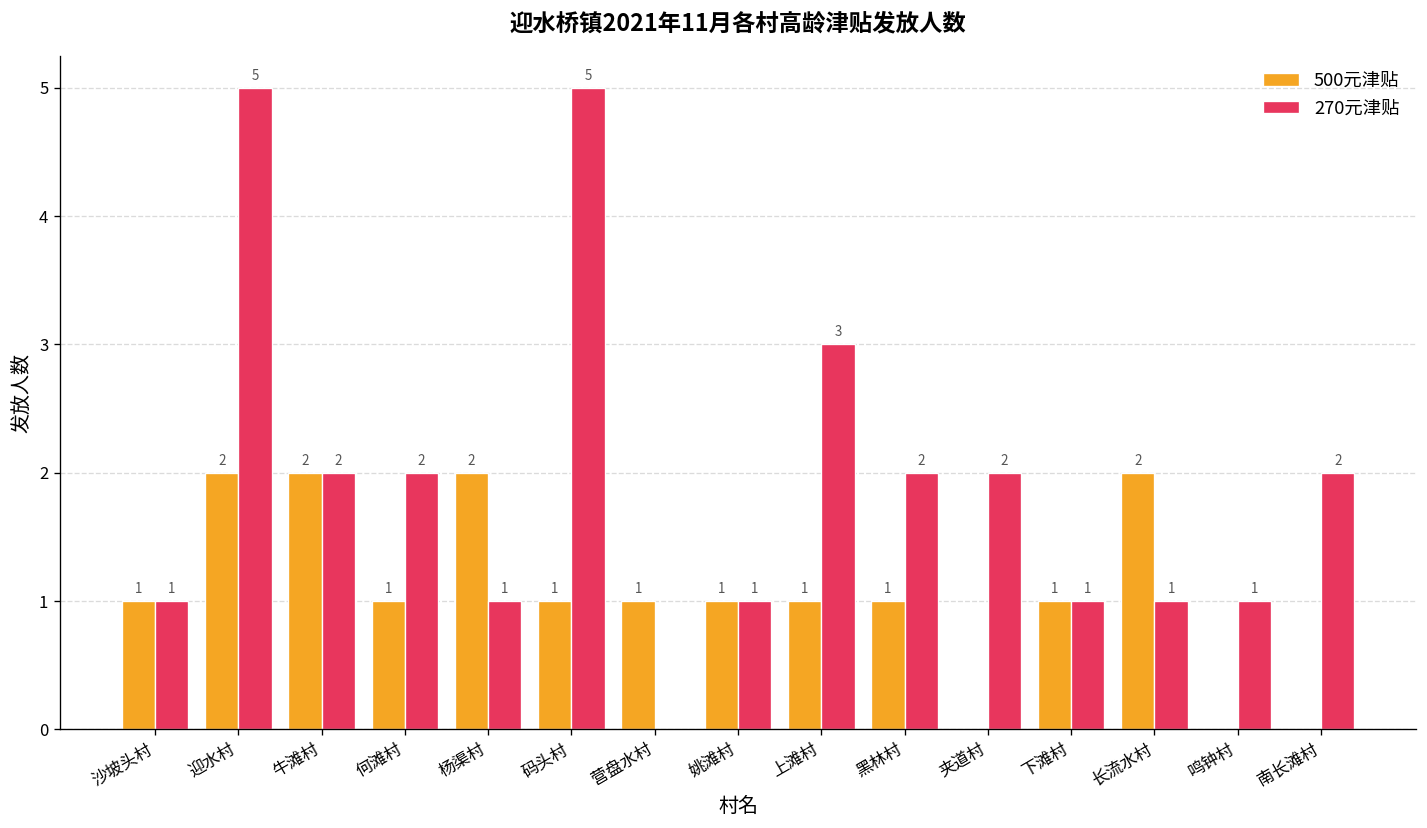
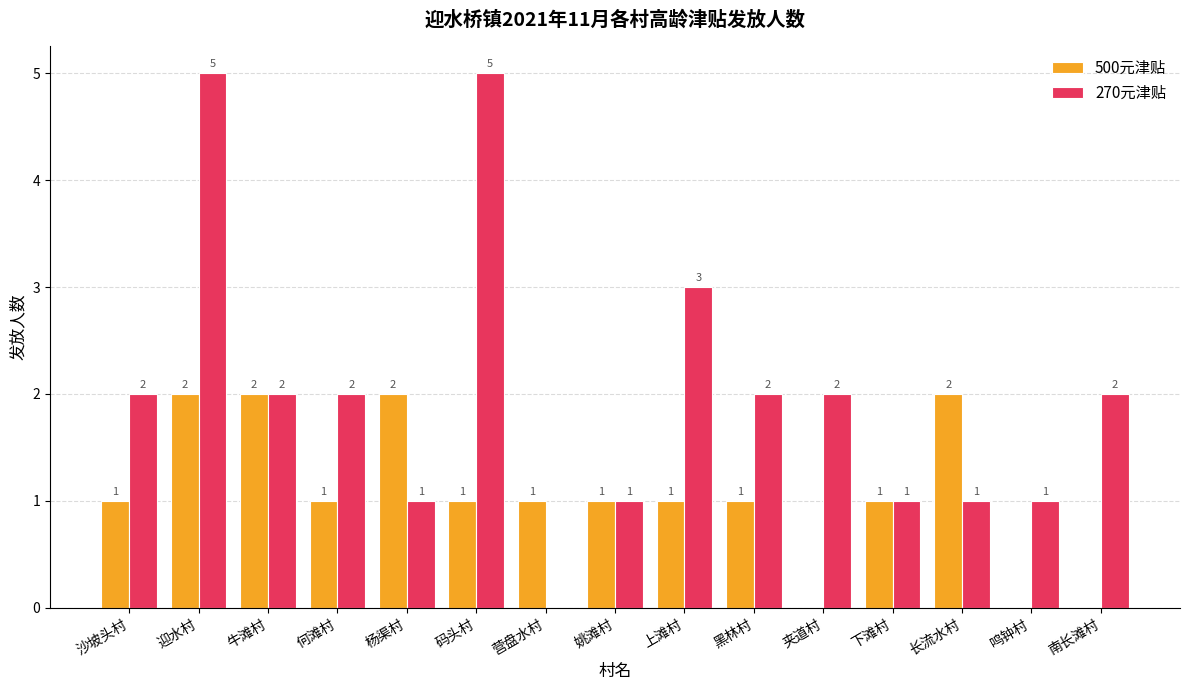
  {
    "500元津贴": {
      "沙坡头村": 1,
      "迎水村": 2,
      "牛滩村": 2,
      "何滩村": 1,
      "杨渠村": 2,
      "码头村": 1,
      "营盘水村": 1,
      "姚滩村": 1,
      "上滩村": 1,
      "黑林村": 1,
      "下滩村": 1,
      "长流水村": 2
    },
    "270元津贴": {
-     "沙坡头村": 1,
+     "沙坡头村": 2,
      "迎水村": 5,
      "牛滩村": 2,
      "何滩村": 2,
      "杨渠村": 1,
      "码头村": 5,
      "姚滩村": 1,
      "上滩村": 3,
      "黑林村": 2,
      "夹道村": 2,
      "下滩村": 1,
      "长流水村": 1,
      "鸣钟村": 1,
      "南长滩村": 2
    }
  }
